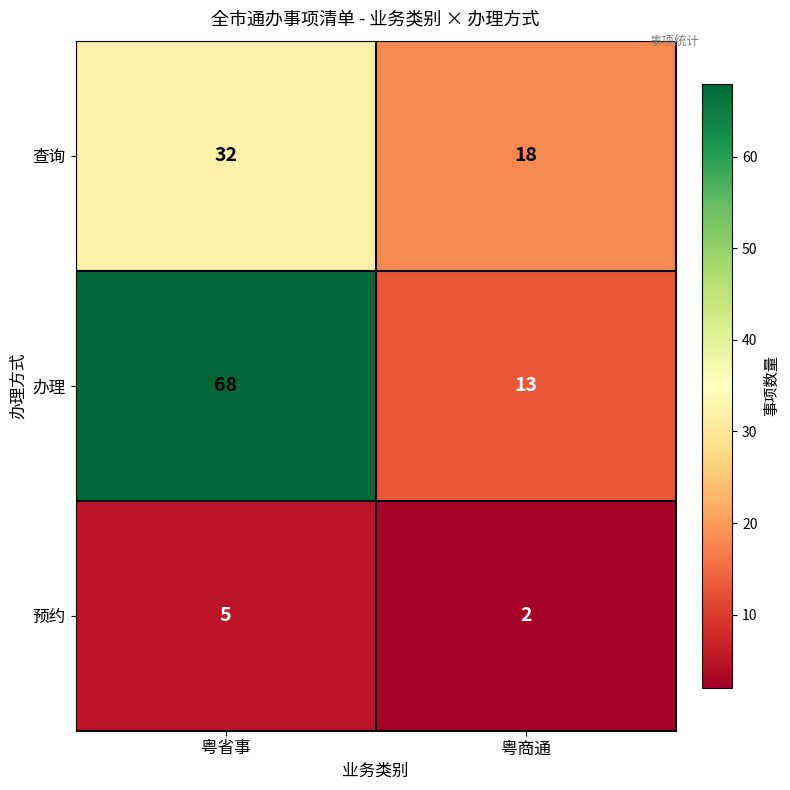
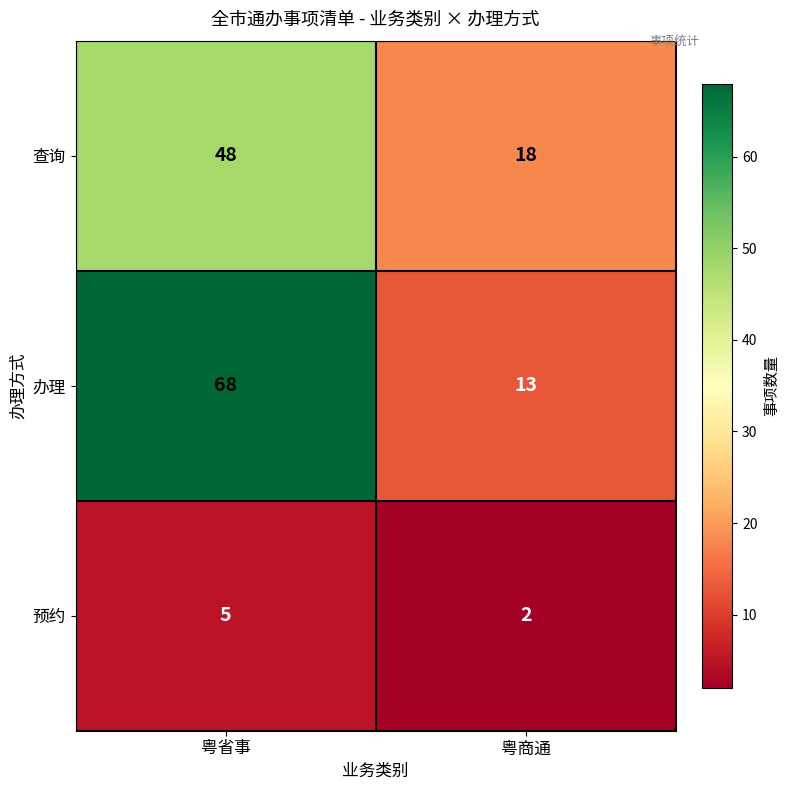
  {
    "查询": {
-     "粤省事": 32,
+     "粤省事": 48,
      "粤商通": 18
    },
    "办理": {
      "粤省事": 68,
      "粤商通": 13
    },
    "预约": {
      "粤省事": 5,
      "粤商通": 2
    }
  }
